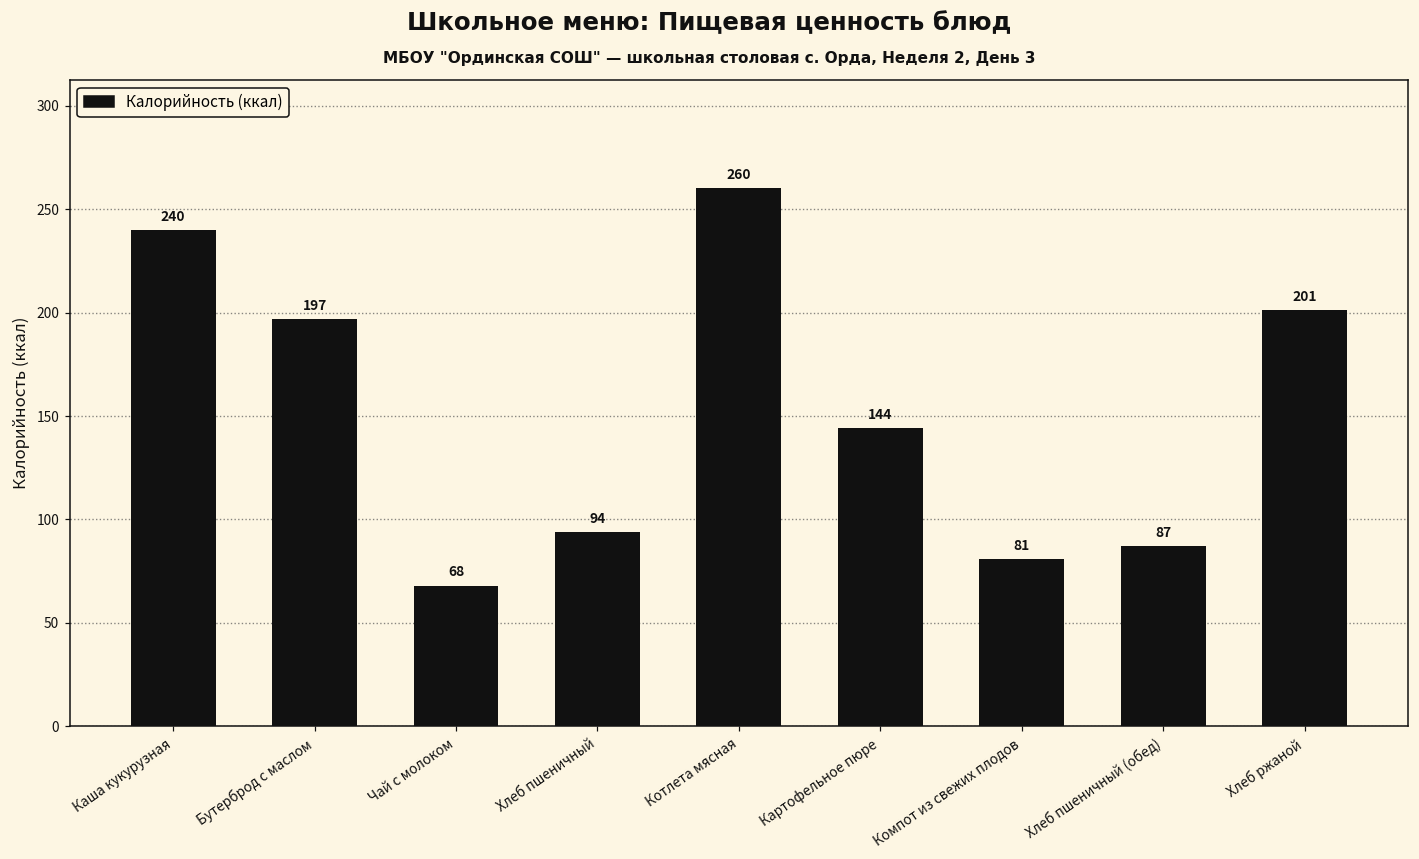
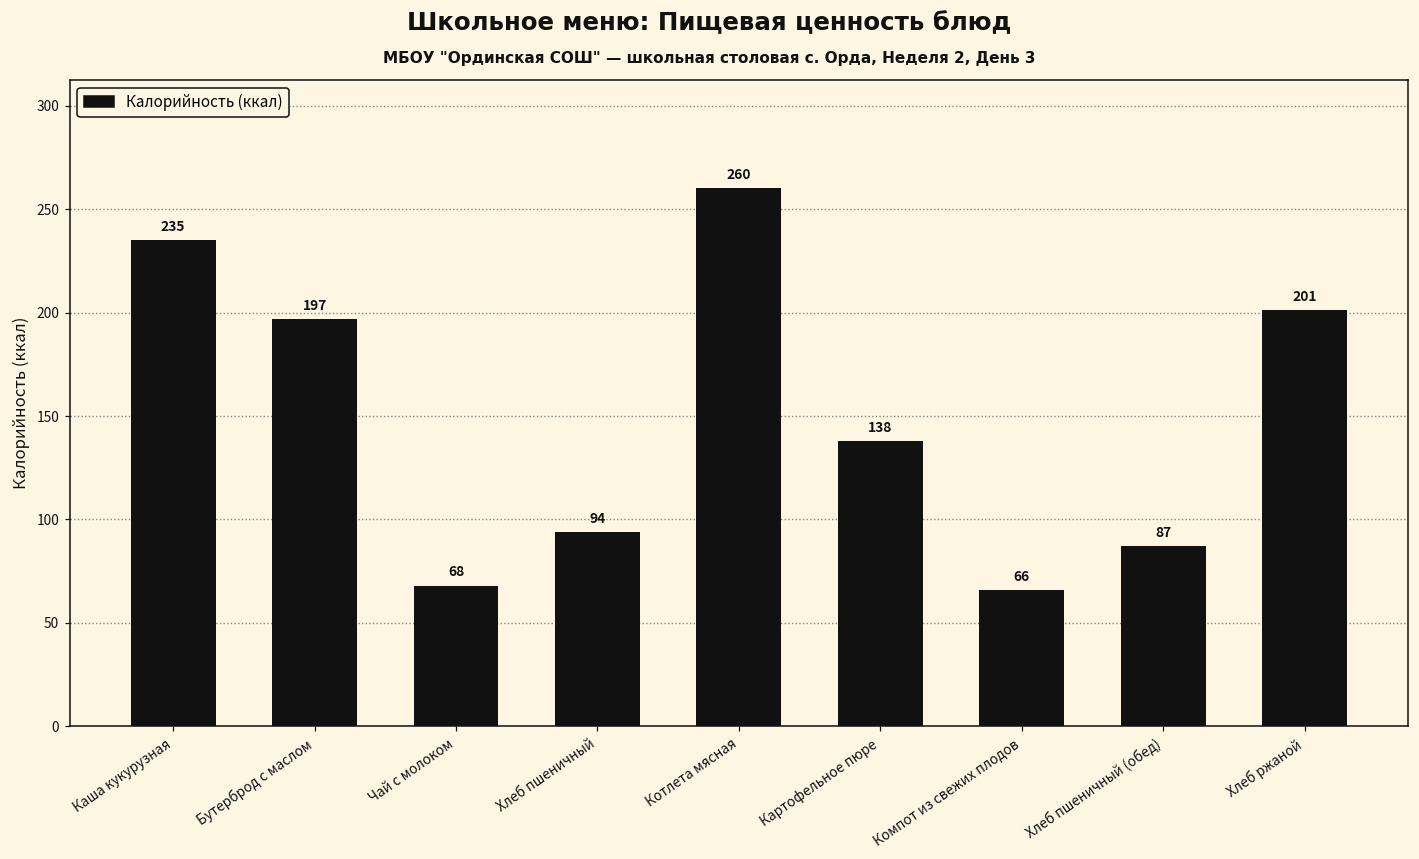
  {
-   "Каша кукурузная": 240,
+   "Каша кукурузная": 235,
    "Бутерброд с маслом": 197,
    "Чай с молоком": 68,
    "Хлеб пшеничный": 94,
    "Котлета мясная": 260,
-   "Картофельное пюре": 144,
-   "Компот из свежих плодов": 81,
+   "Картофельное пюре": 138,
+   "Компот из свежих плодов": 66,
    "Хлеб пшеничный (обед)": 87,
    "Хлеб ржаной": 201
  }
